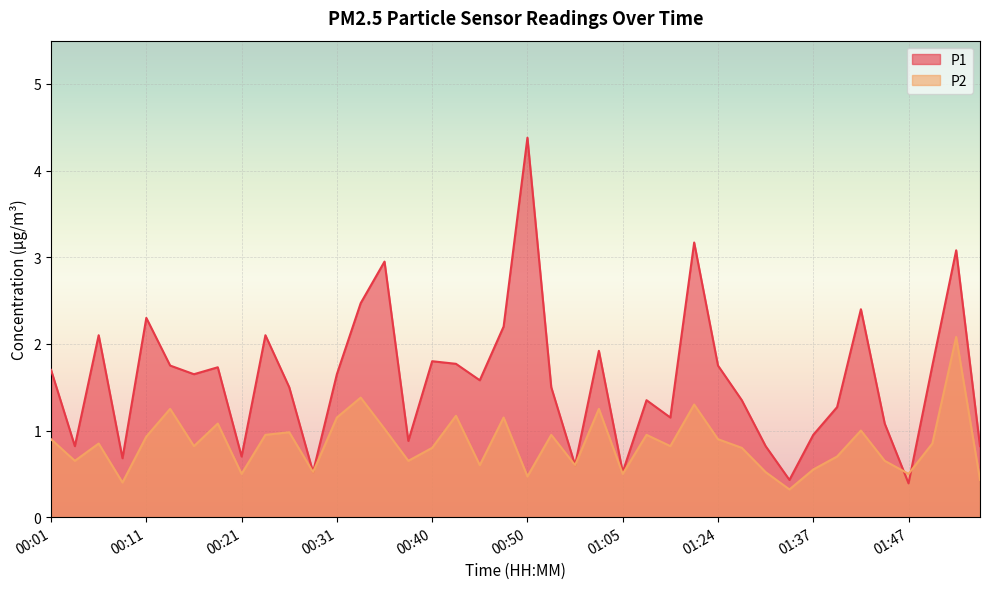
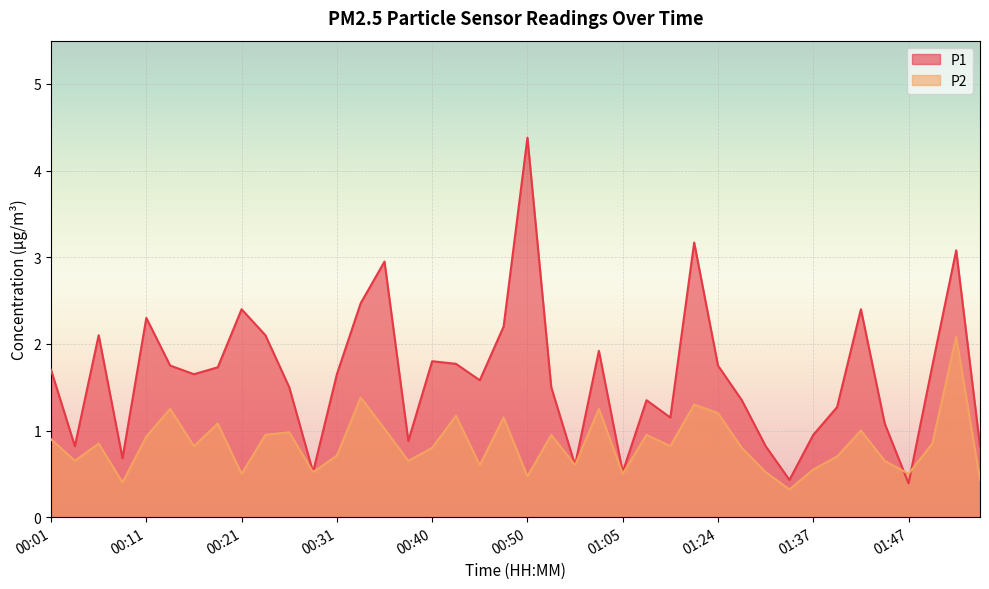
  {
    "P1": {
      "00:01": 1.7,
      "00:11": 2.3,
-     "00:21": 0.7,
+     "00:21": 2.4,
      "00:31": 1.7,
      "00:40": 1.8,
      "00:50": 4.4,
      "01:24": 1.8,
      "01:37": 1.0,
      "01:47": 0.4
    },
    "P2": {
      "00:01": 0.9,
      "00:11": 0.9,
      "00:21": 0.5,
-     "00:31": 1.2,
+     "00:31": 0.7,
      "00:40": 0.8,
      "00:50": 0.5,
-     "01:24": 0.9,
+     "01:24": 1.2,
      "01:37": 0.6,
      "01:47": 0.5
    }
  }
